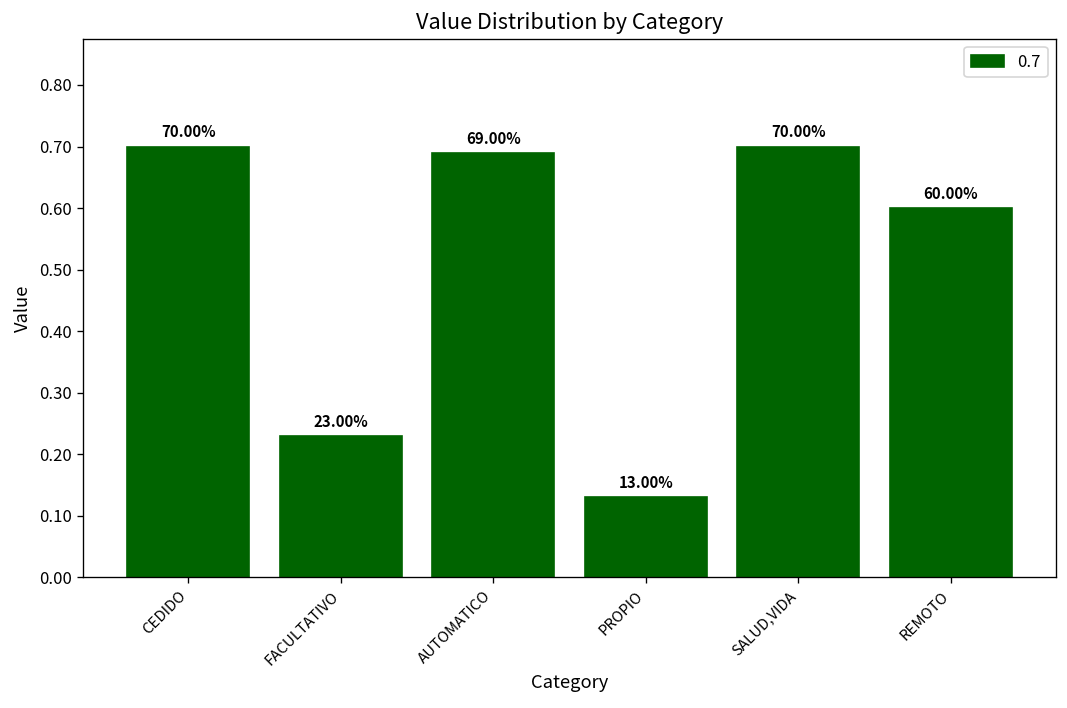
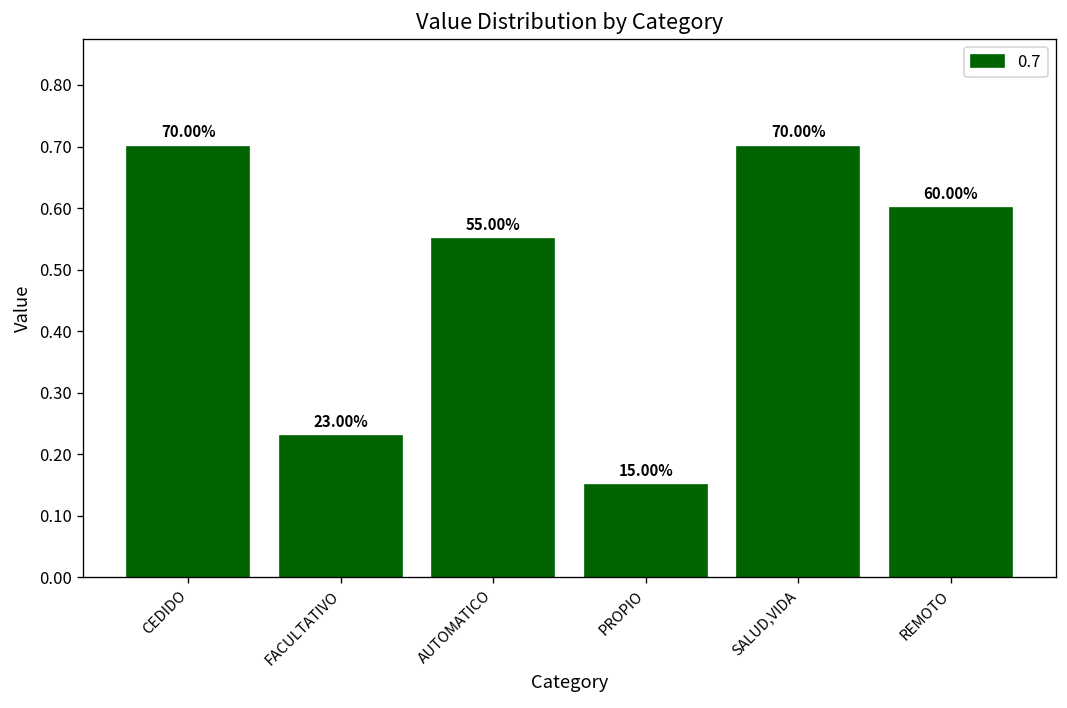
  {
    "CEDIDO": "70.00%",
    "FACULTATIVO": "23.00%",
-   "AUTOMATICO": "69.00%",
-   "PROPIO": "13.00%",
+   "AUTOMATICO": "55.00%",
+   "PROPIO": "15.00%",
    "SALUD,VIDA": "70.00%",
    "REMOTO": "60.00%"
  }
